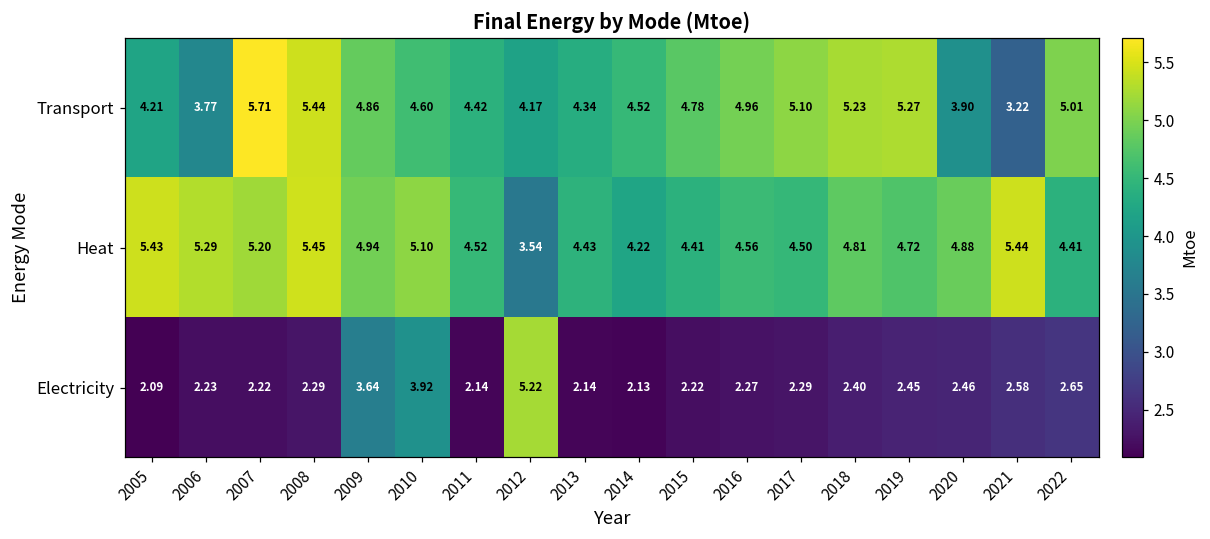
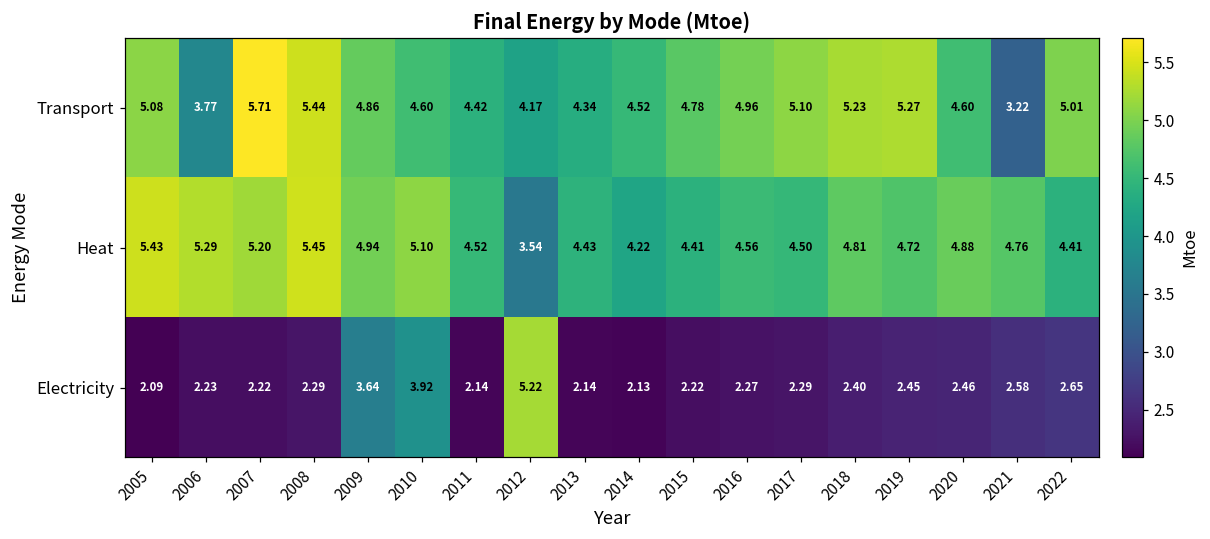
  {
    "Transport": {
-     "2005": 4.21,
+     "2005": 5.08,
      "2006": 3.77,
      "2007": 5.71,
      "2008": 5.44,
      "2009": 4.86,
      "2010": 4.60,
      "2011": 4.42,
      "2012": 4.17,
      "2013": 4.34,
      "2014": 4.52,
      "2015": 4.78,
      "2016": 4.96,
      "2017": 5.10,
      "2018": 5.23,
      "2019": 5.27,
-     "2020": 3.90,
+     "2020": 4.60,
      "2021": 3.22,
      "2022": 5.01
    },
    "Heat": {
      "2005": 5.43,
      "2006": 5.29,
      "2007": 5.20,
      "2008": 5.45,
      "2009": 4.94,
      "2010": 5.10,
      "2011": 4.52,
      "2012": 3.54,
      "2013": 4.43,
      "2014": 4.22,
      "2015": 4.41,
      "2016": 4.56,
      "2017": 4.50,
      "2018": 4.81,
      "2019": 4.72,
      "2020": 4.88,
-     "2021": 5.44,
+     "2021": 4.76,
      "2022": 4.41
    },
    "Electricity": {
      "2005": 2.09,
      "2006": 2.23,
      "2007": 2.22,
      "2008": 2.29,
      "2009": 3.64,
      "2010": 3.92,
      "2011": 2.14,
      "2012": 5.22,
      "2013": 2.14,
      "2014": 2.13,
      "2015": 2.22,
      "2016": 2.27,
      "2017": 2.29,
      "2018": 2.40,
      "2019": 2.45,
      "2020": 2.46,
      "2021": 2.58,
      "2022": 2.65
    }
  }
